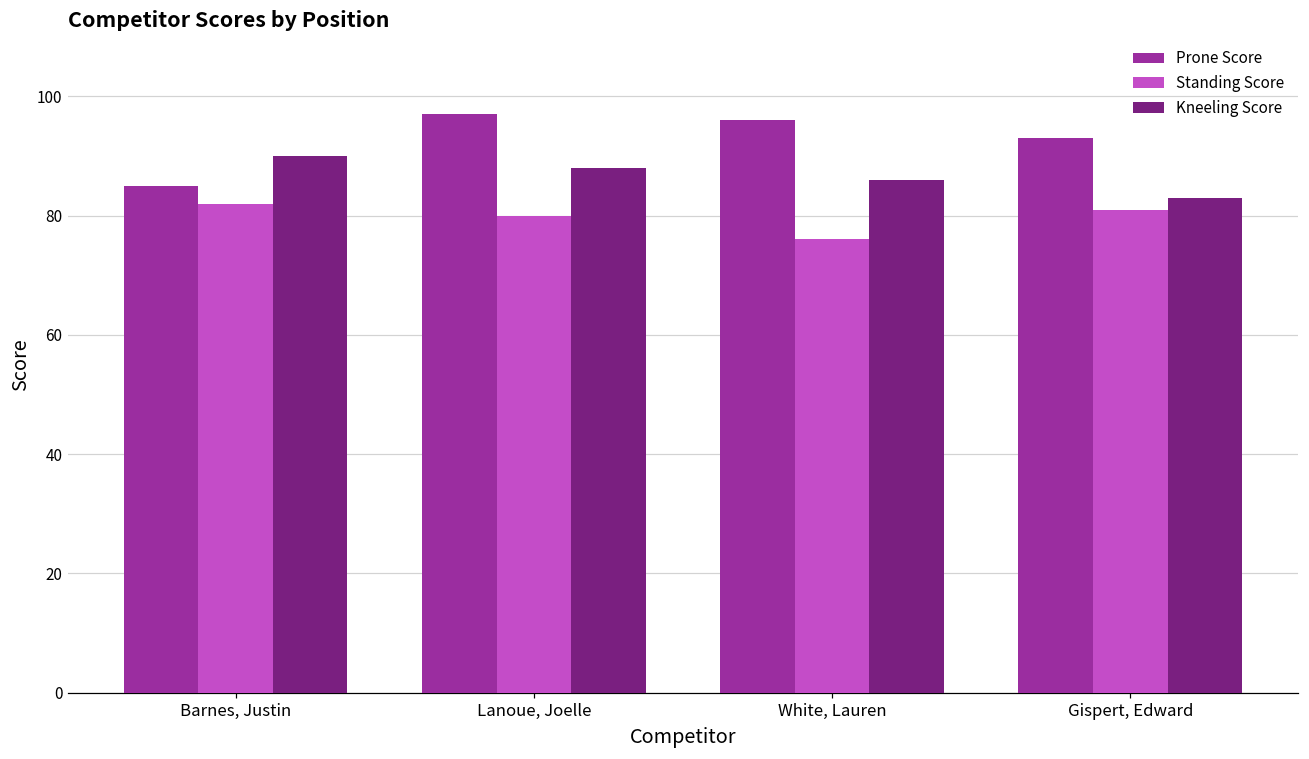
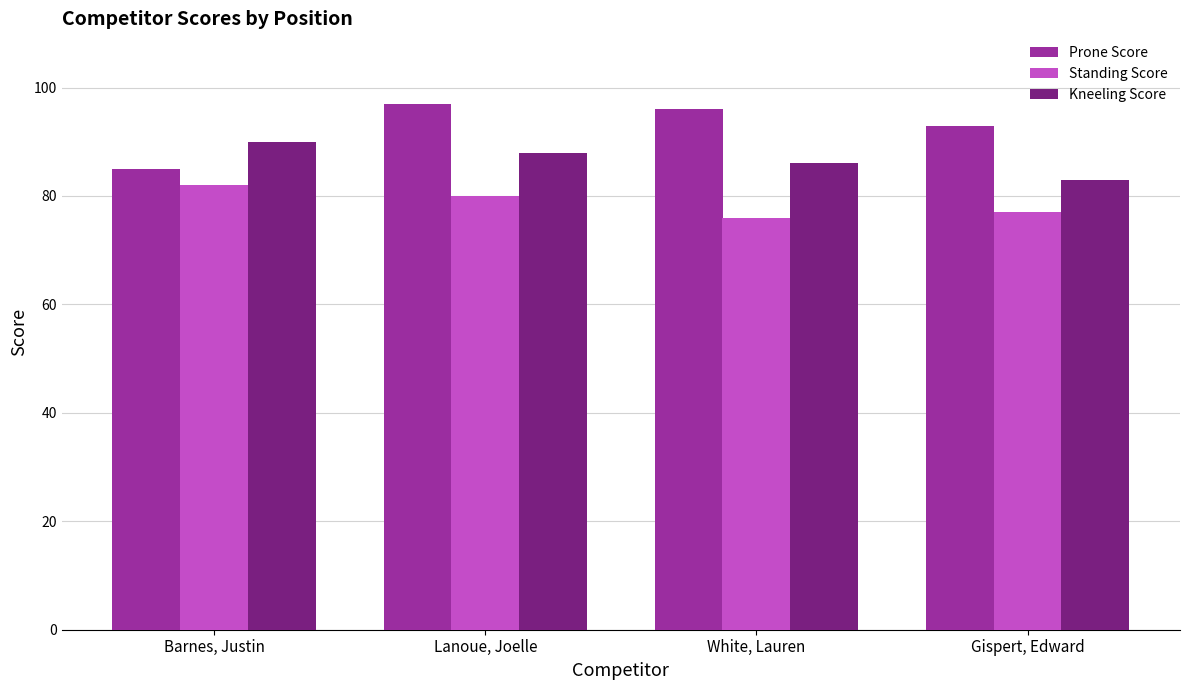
  {
    "Standing Score": {
      "Barnes, Justin": 82,
      "Lanoue, Joelle": 80,
      "White, Lauren": 76,
-     "Gispert, Edward": 81
+     "Gispert, Edward": 77
    }
  }
